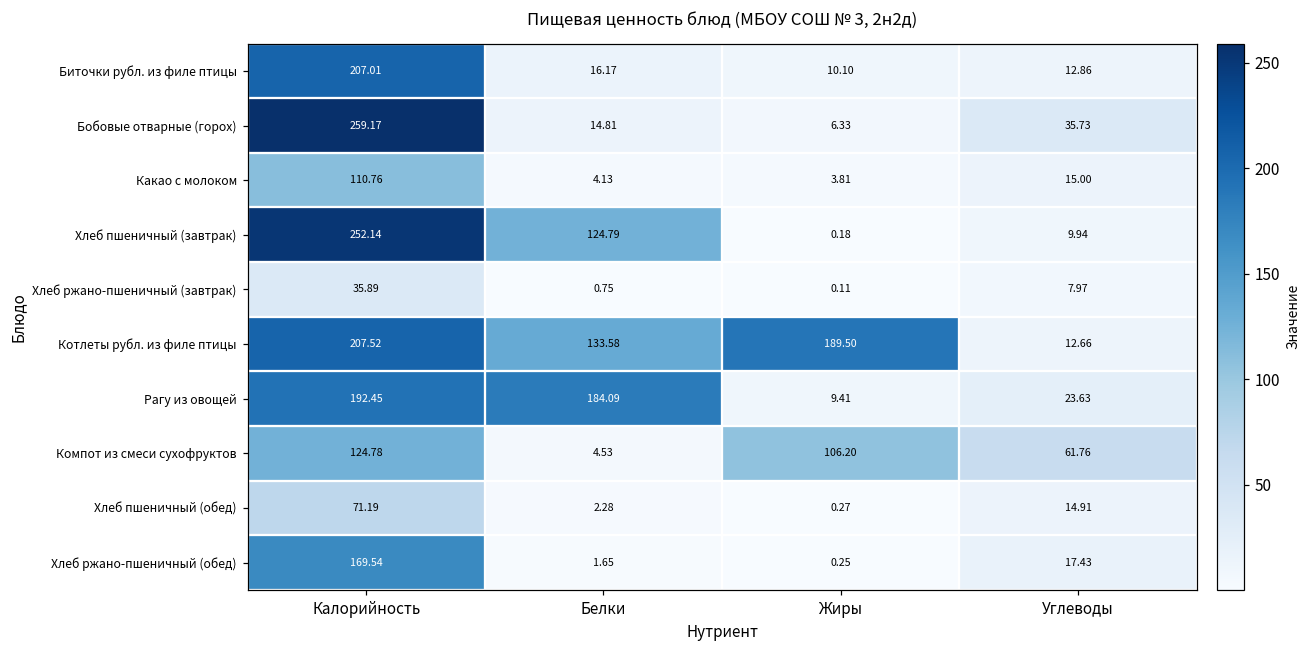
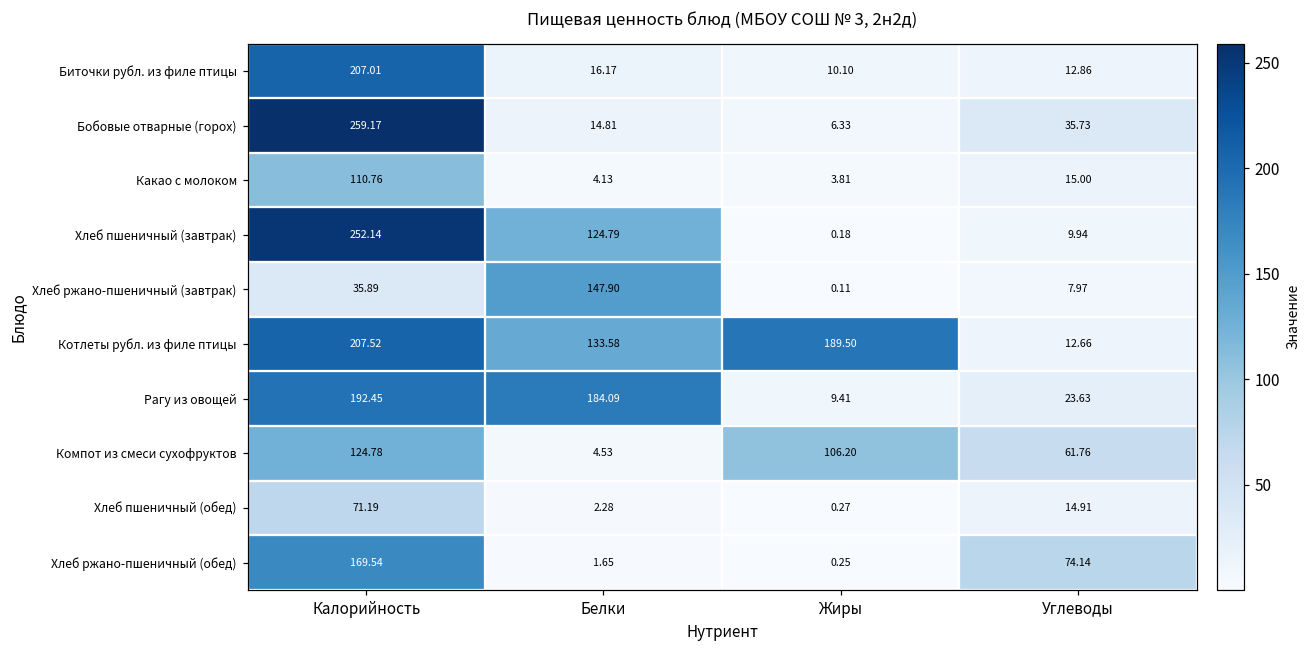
  {
    "Биточки рубл. из филе птицы": {
      "Калорийность": 207.01,
      "Белки": 16.17,
      "Жиры": 10.10,
      "Углеводы": 12.86
    },
    "Бобовые отварные (горох)": {
      "Калорийность": 259.17,
      "Белки": 14.81,
      "Жиры": 6.33,
      "Углеводы": 35.73
    },
    "Какао с молоком": {
      "Калорийность": 110.76,
      "Белки": 4.13,
      "Жиры": 3.81,
      "Углеводы": 15.00
    },
    "Хлеб пшеничный (завтрак)": {
      "Калорийность": 252.14,
      "Белки": 124.79,
      "Жиры": 0.18,
      "Углеводы": 9.94
    },
    "Хлеб ржано-пшеничный (завтрак)": {
      "Калорийность": 35.89,
-     "Белки": 0.75,
+     "Белки": 147.90,
      "Жиры": 0.11,
      "Углеводы": 7.97
    },
    "Котлеты рубл. из филе птицы": {
      "Калорийность": 207.52,
      "Белки": 133.58,
      "Жиры": 189.50,
      "Углеводы": 12.66
    },
    "Рагу из овощей": {
      "Калорийность": 192.45,
      "Белки": 184.09,
      "Жиры": 9.41,
      "Углеводы": 23.63
    },
    "Компот из смеси сухофруктов": {
      "Калорийность": 124.78,
      "Белки": 4.53,
      "Жиры": 106.20,
      "Углеводы": 61.76
    },
    "Хлеб пшеничный (обед)": {
      "Калорийность": 71.19,
      "Белки": 2.28,
      "Жиры": 0.27,
      "Углеводы": 14.91
    },
    "Хлеб ржано-пшеничный (обед)": {
      "Калорийность": 169.54,
      "Белки": 1.65,
      "Жиры": 0.25,
-     "Углеводы": 17.43
+     "Углеводы": 74.14
    }
  }
